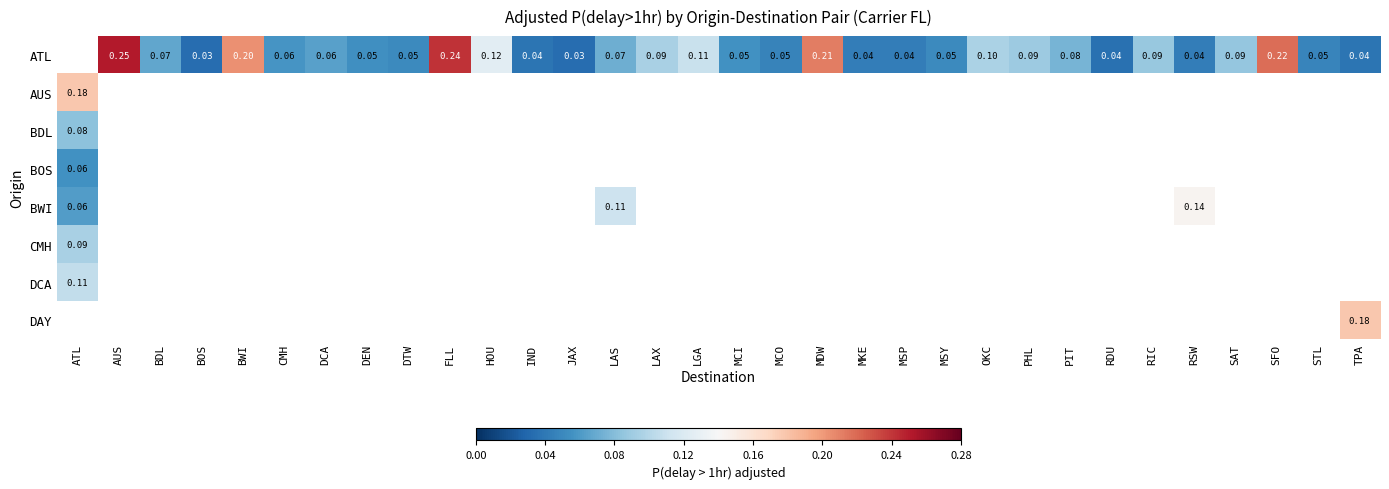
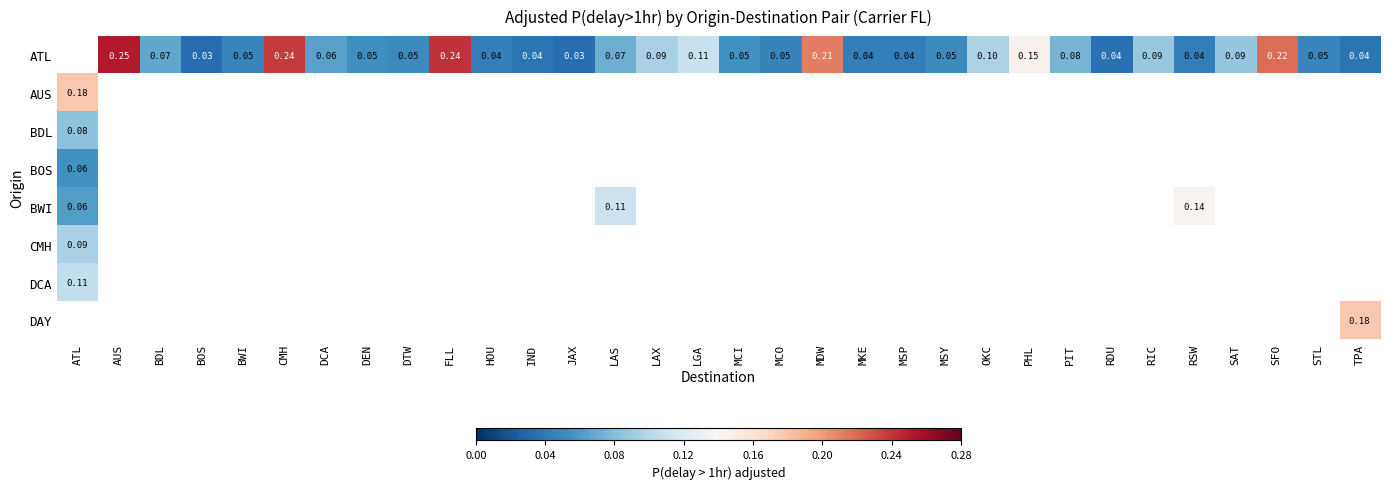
  {
    "ATL": {
      "AUS": 0.25,
      "BDL": 0.07,
      "BOS": 0.03,
-     "BWI": 0.20,
-     "CMH": 0.06,
+     "BWI": 0.05,
+     "CMH": 0.24,
      "DCA": 0.06,
      "DEN": 0.05,
      "DTW": 0.05,
      "FLL": 0.24,
-     "HOU": 0.12,
+     "HOU": 0.04,
      "IND": 0.04,
      "JAX": 0.03,
      "LAS": 0.07,
      "LAX": 0.09,
      "LGA": 0.11,
      "MCI": 0.05,
      "MCO": 0.05,
      "MDW": 0.21,
      "MKE": 0.04,
      "MSP": 0.04,
      "MSY": 0.05,
      "OKC": 0.10,
-     "PHL": 0.09,
+     "PHL": 0.15,
      "PIT": 0.08,
      "RDU": 0.04,
      "RIC": 0.09,
      "RSW": 0.04,
      "SAT": 0.09,
      "SFO": 0.22,
      "STL": 0.05,
      "TPA": 0.04
    },
    "AUS": {
      "ATL": 0.18
    },
    "BDL": {
      "ATL": 0.08
    },
    "BOS": {
      "ATL": 0.06
    },
    "BWI": {
      "ATL": 0.06,
      "LAS": 0.11,
      "RSW": 0.14
    },
    "CMH": {
      "ATL": 0.09
    },
    "DCA": {
      "ATL": 0.11
    },
    "DAY": {
      "TPA": 0.18
    }
  }
